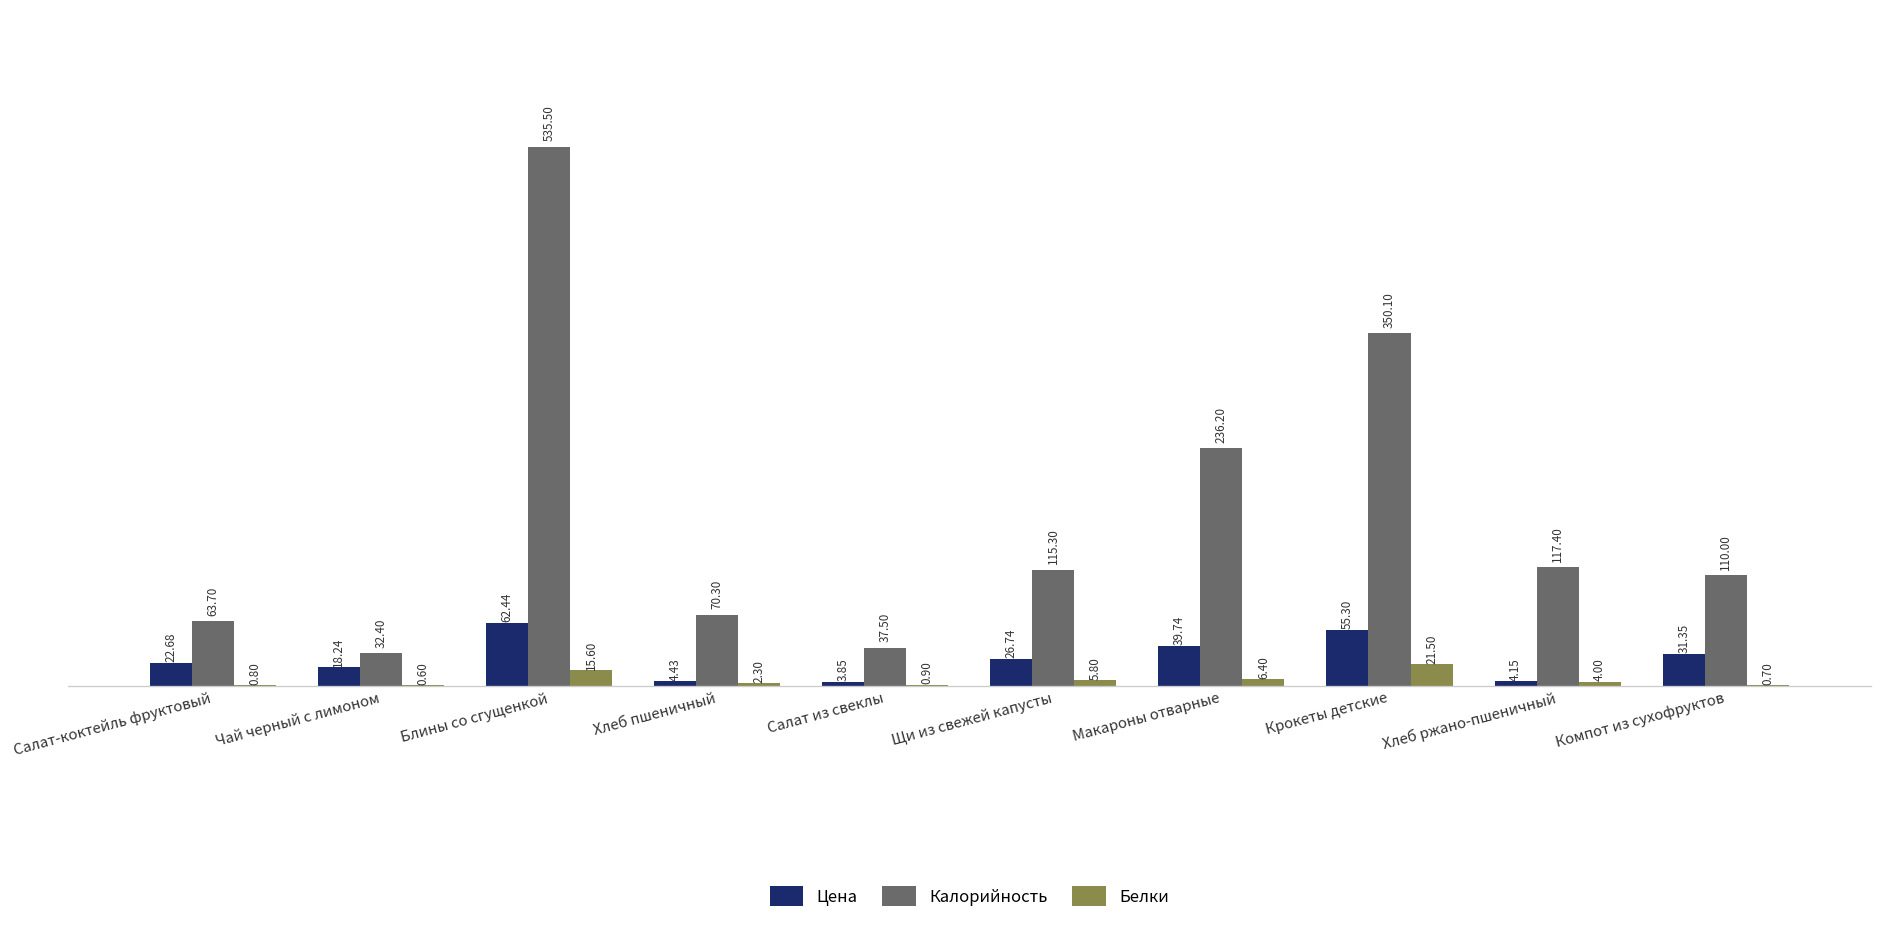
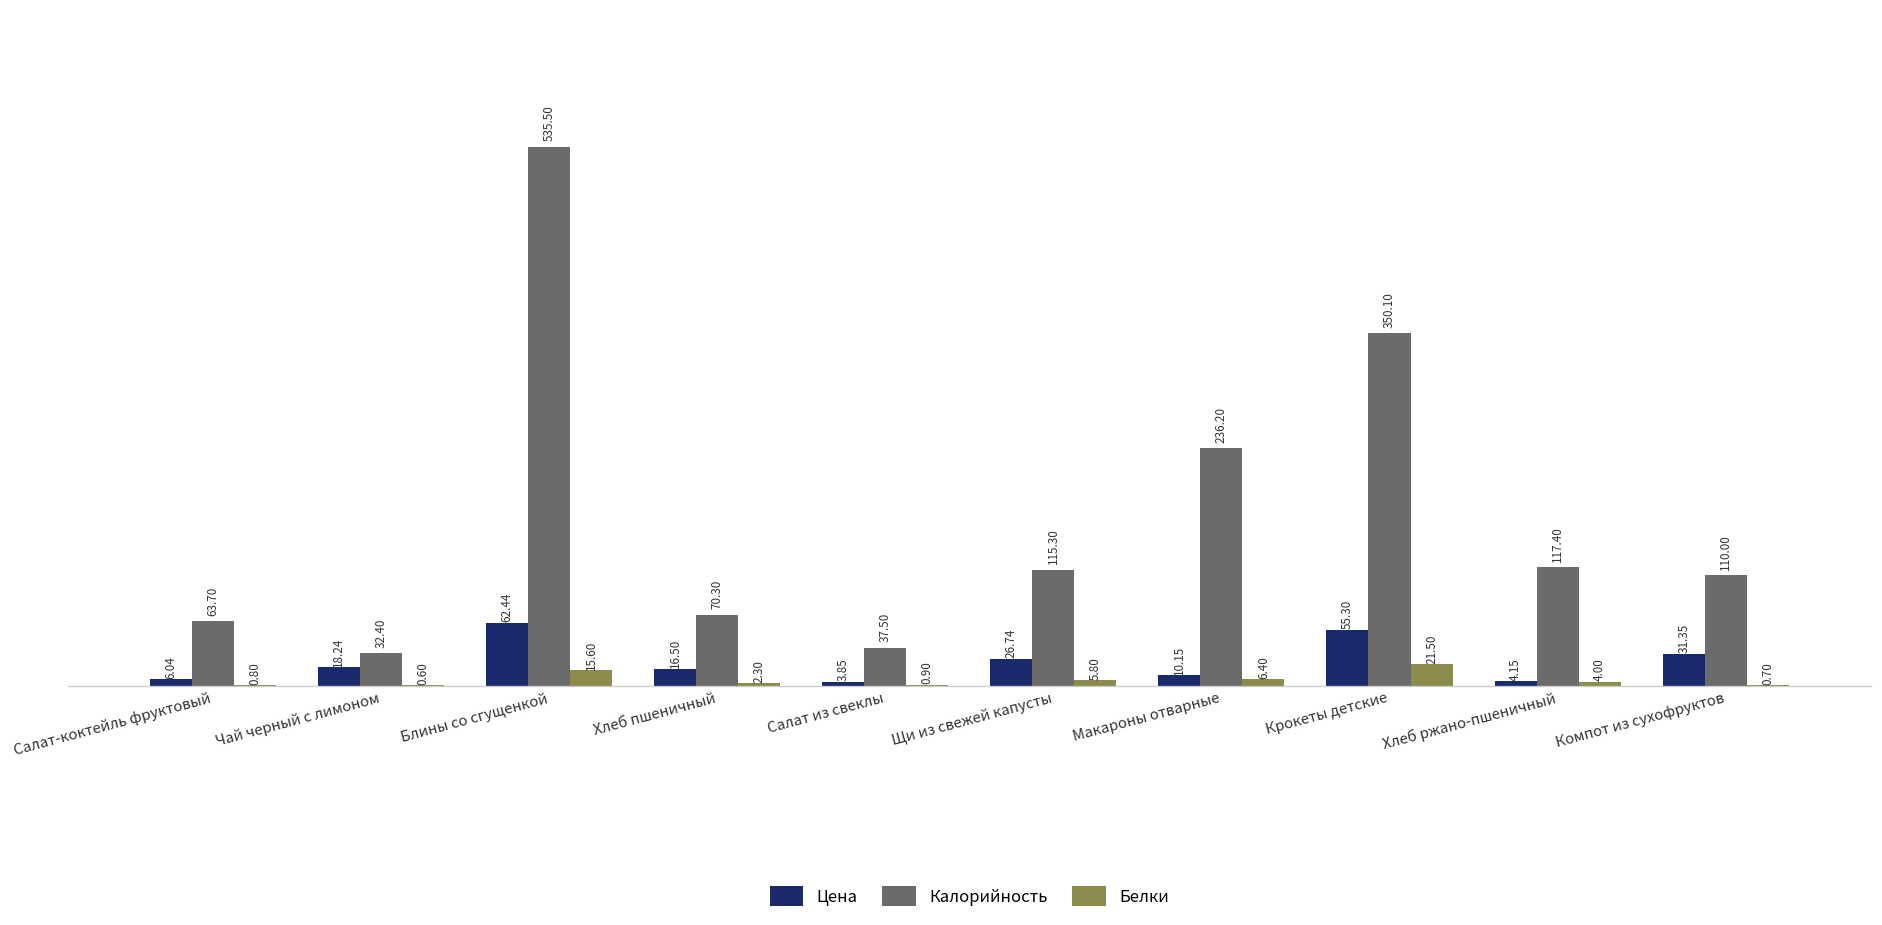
  {
    "Цена": {
-     "Салат-коктейль фруктовый": 22.68,
+     "Салат-коктейль фруктовый": 6.04,
      "Чай черный с лимоном": 18.24,
      "Блины со сгущенкой": 62.44,
-     "Хлеб пшеничный": 4.43,
+     "Хлеб пшеничный": 16.50,
      "Салат из свеклы": 3.85,
      "Щи из свежей капусты": 26.74,
-     "Макароны отварные": 39.74,
+     "Макароны отварные": 10.15,
      "Крокеты детские": 55.30,
      "Хлеб ржано-пшеничный": 4.15,
      "Компот из сухофруктов": 31.35
    }
  }
